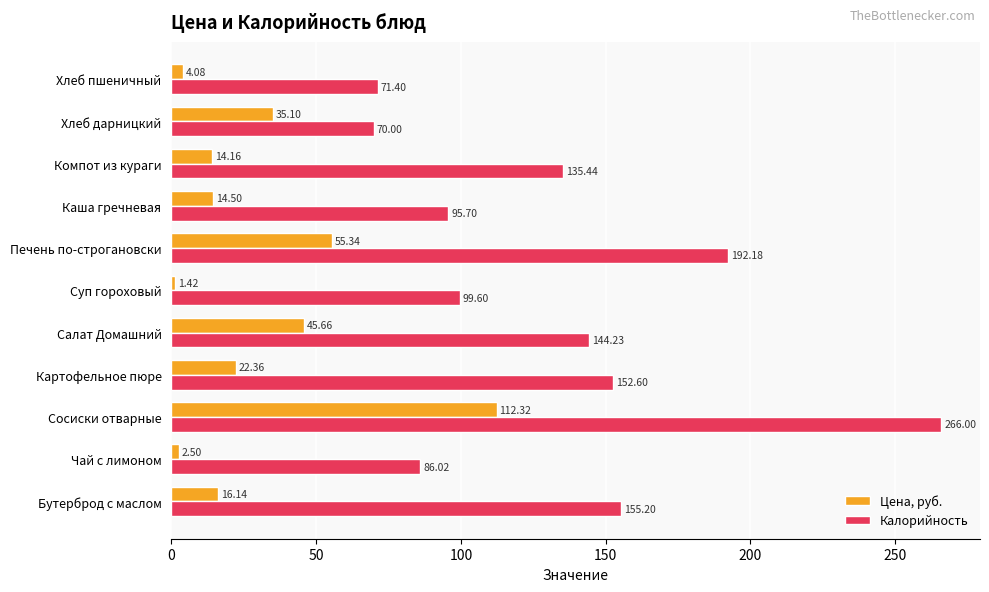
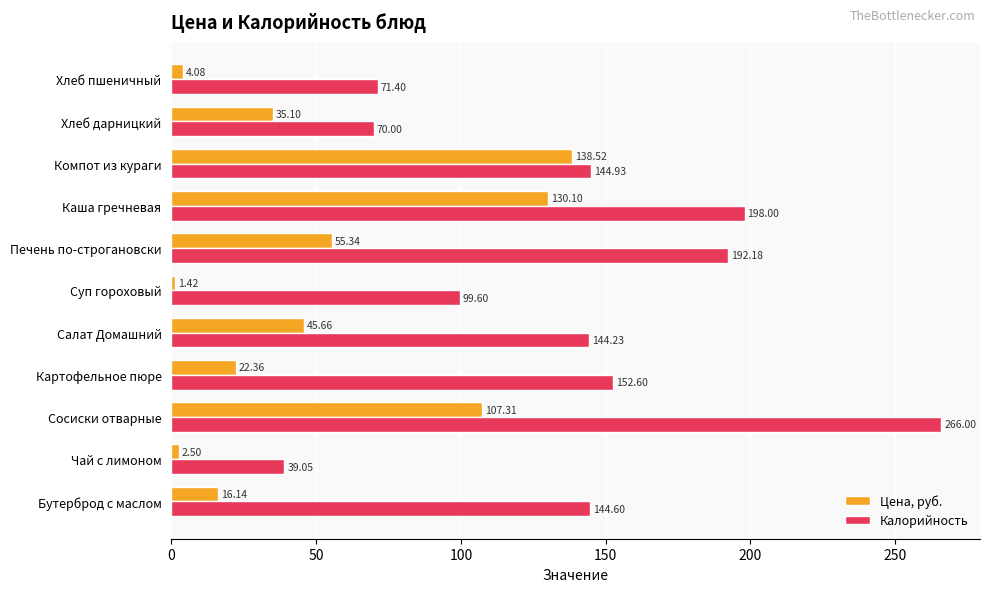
  {
    "Цена, руб.": {
      "Хлеб пшеничный": 4.08,
      "Хлеб дарницкий": 35.10,
-     "Компот из кураги": 14.16,
-     "Каша гречневая": 14.50,
+     "Компот из кураги": 138.52,
+     "Каша гречневая": 130.10,
      "Печень по-строгановски": 55.34,
      "Суп гороховый": 1.42,
      "Салат Домашний": 45.66,
      "Картофельное пюре": 22.36,
-     "Сосиски отварные": 112.32,
+     "Сосиски отварные": 107.31,
      "Чай с лимоном": 2.50,
      "Бутерброд с маслом": 16.14
    },
    "Калорийность": {
      "Хлеб пшеничный": 71.40,
      "Хлеб дарницкий": 70.00,
-     "Компот из кураги": 135.44,
-     "Каша гречневая": 95.70,
+     "Компот из кураги": 144.93,
+     "Каша гречневая": 198.00,
      "Печень по-строгановски": 192.18,
      "Суп гороховый": 99.60,
      "Салат Домашний": 144.23,
      "Картофельное пюре": 152.60,
      "Сосиски отварные": 266.00,
-     "Чай с лимоном": 86.02,
-     "Бутерброд с маслом": 155.20
+     "Чай с лимоном": 39.05,
+     "Бутерброд с маслом": 144.60
    }
  }
